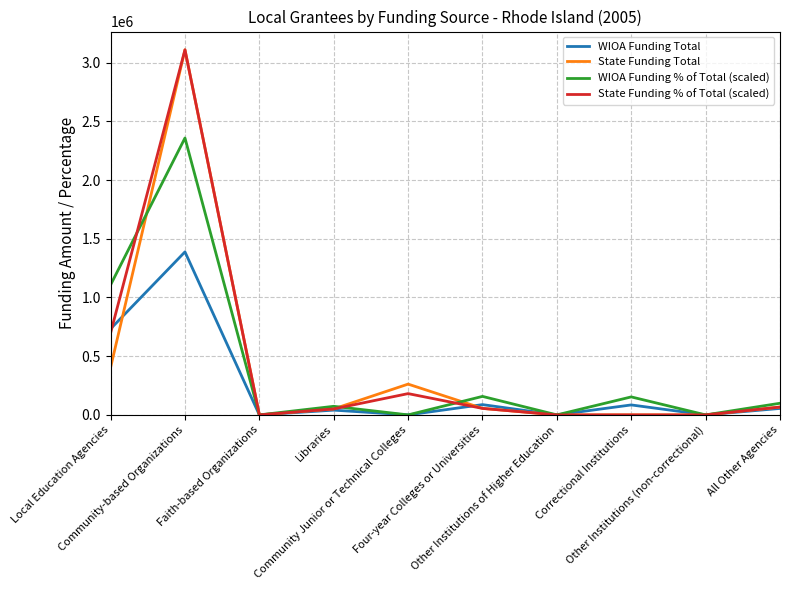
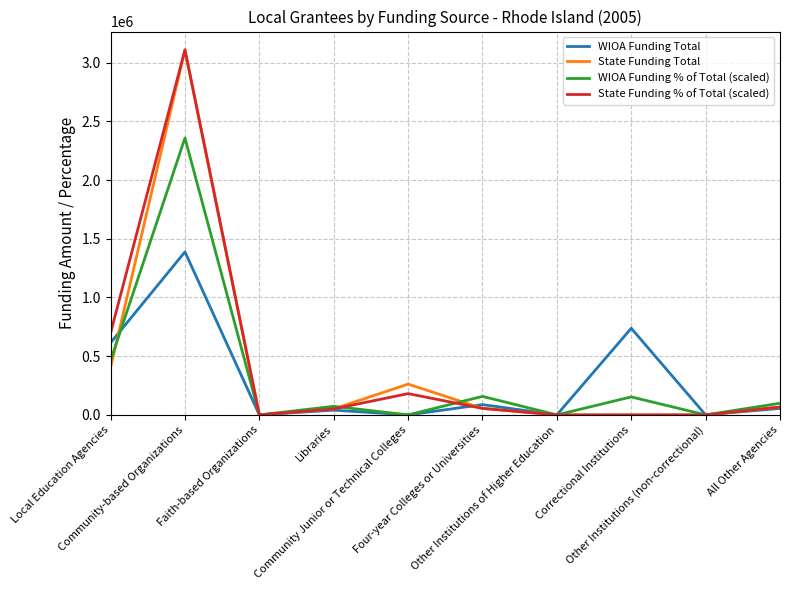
  {
    "WIOA Funding Total": {
-     "Local Education Agencies": 730000,
+     "Local Education Agencies": 610000,
      "Community-based Organizations": 1390000,
      "Four-year Colleges or Universities": 90000,
-     "Correctional Institutions": 80000
+     "Correctional Institutions": 740000
    },
    "State Funding Total": {
      "Local Education Agencies": 400000,
      "Community Junior or Technical Colleges": 260000
    },
    "WIOA Funding % of Total (scaled)": {
-     "Local Education Agencies": 1110000,
+     "Local Education Agencies": 460000,
      "Community-based Organizations": 2360000,
      "Libraries": 70000,
      "Four-year Colleges or Universities": 160000,
      "Correctional Institutions": 150000,
      "All Other Agencies": 100000
    },
    "State Funding % of Total (scaled)": {
      "Local Education Agencies": 700000,
      "Community Junior or Technical Colleges": 180000
    }
  }
